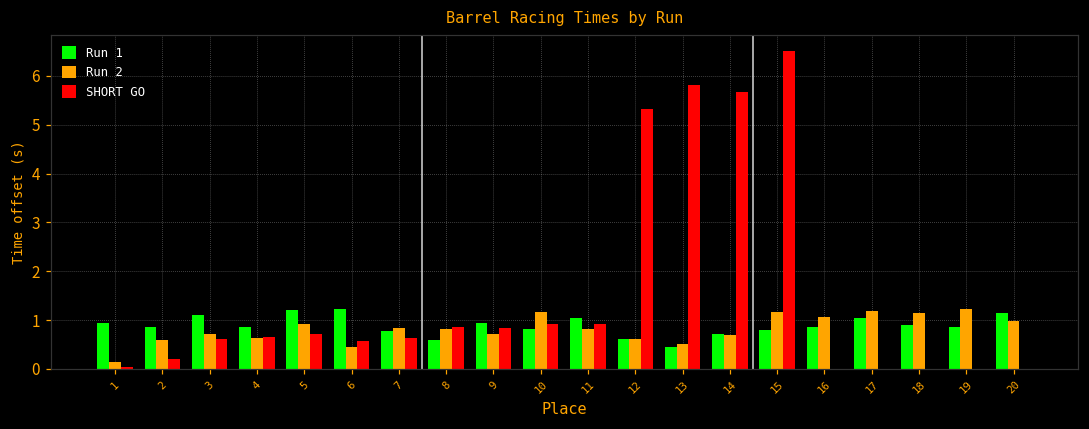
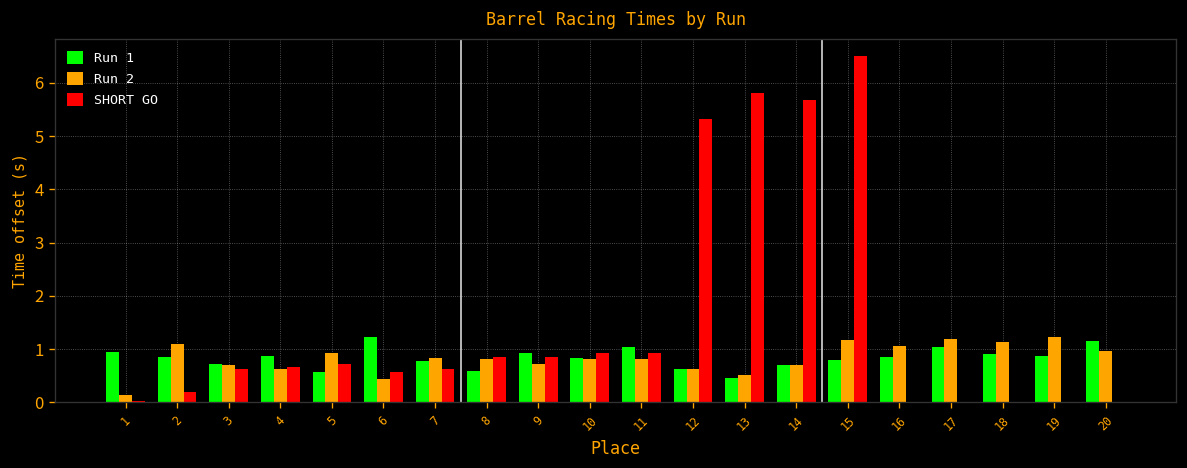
  {
    "Run 1": {
      "1": 0.9,
      "2": 0.9,
-     "3": 1.1,
+     "3": 0.7,
      "4": 0.9,
-     "5": 1.2,
+     "5": 0.6,
      "6": 1.2,
      "7": 0.8,
      "8": 0.6,
      "9": 0.9,
      "10": 0.8,
      "11": 1.0,
      "12": 0.6,
      "13": 0.5,
      "14": 0.7,
      "15": 0.8,
      "16": 0.9,
      "17": 1.0,
      "18": 0.9,
      "19": 0.9,
      "20": 1.1
    },
    "Run 2": {
      "1": 0.1,
-     "2": 0.6,
+     "2": 1.1,
      "3": 0.7,
      "4": 0.6,
      "5": 0.9,
      "6": 0.4,
      "7": 0.8,
      "8": 0.8,
      "9": 0.7,
-     "10": 1.2,
+     "10": 0.8,
      "11": 0.8,
      "12": 0.6,
      "13": 0.5,
      "14": 0.7,
      "15": 1.2,
      "16": 1.1,
      "17": 1.2,
      "18": 1.1,
      "19": 1.2,
      "20": 1.0
    },
    "SHORT GO": {
      "2": 0.2,
      "3": 0.6,
      "4": 0.7,
      "5": 0.7,
      "6": 0.6,
      "7": 0.6,
      "8": 0.9,
      "9": 0.8,
      "10": 0.9,
      "11": 0.9,
      "12": 5.3,
      "13": 5.8,
      "14": 5.7,
      "15": 6.5,
      "16": 0.0,
      "17": 0.0,
      "18": 0.0,
      "19": 0.0,
      "20": 0.0
    }
  }
